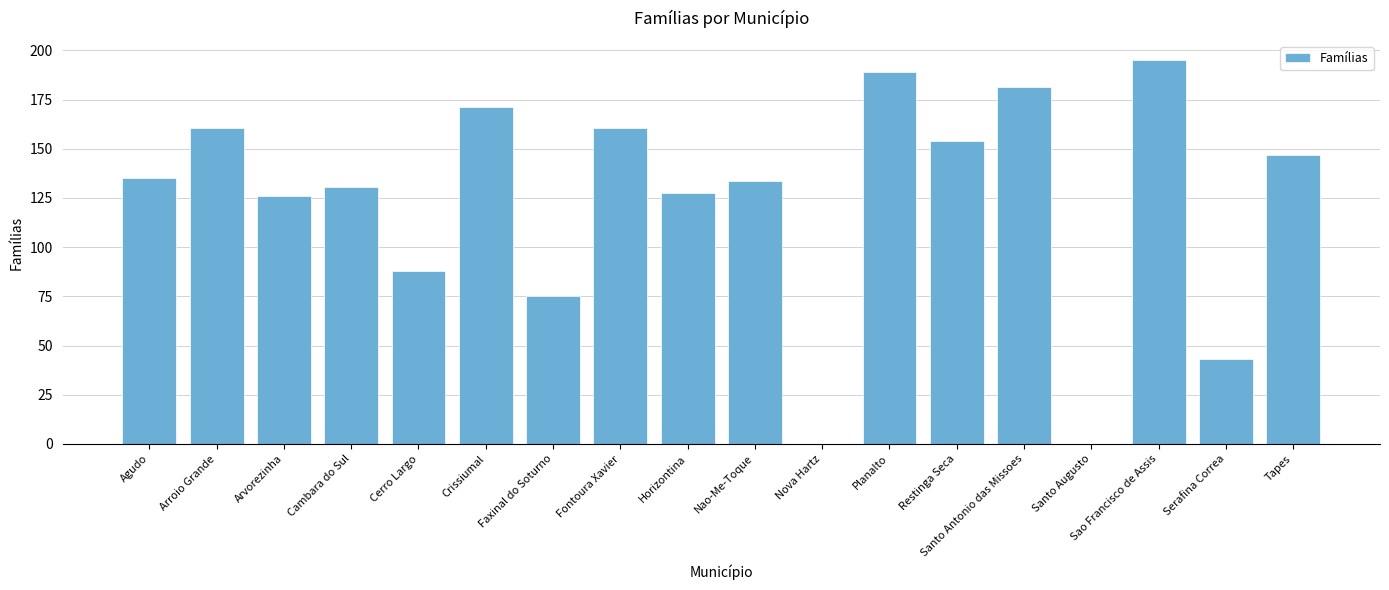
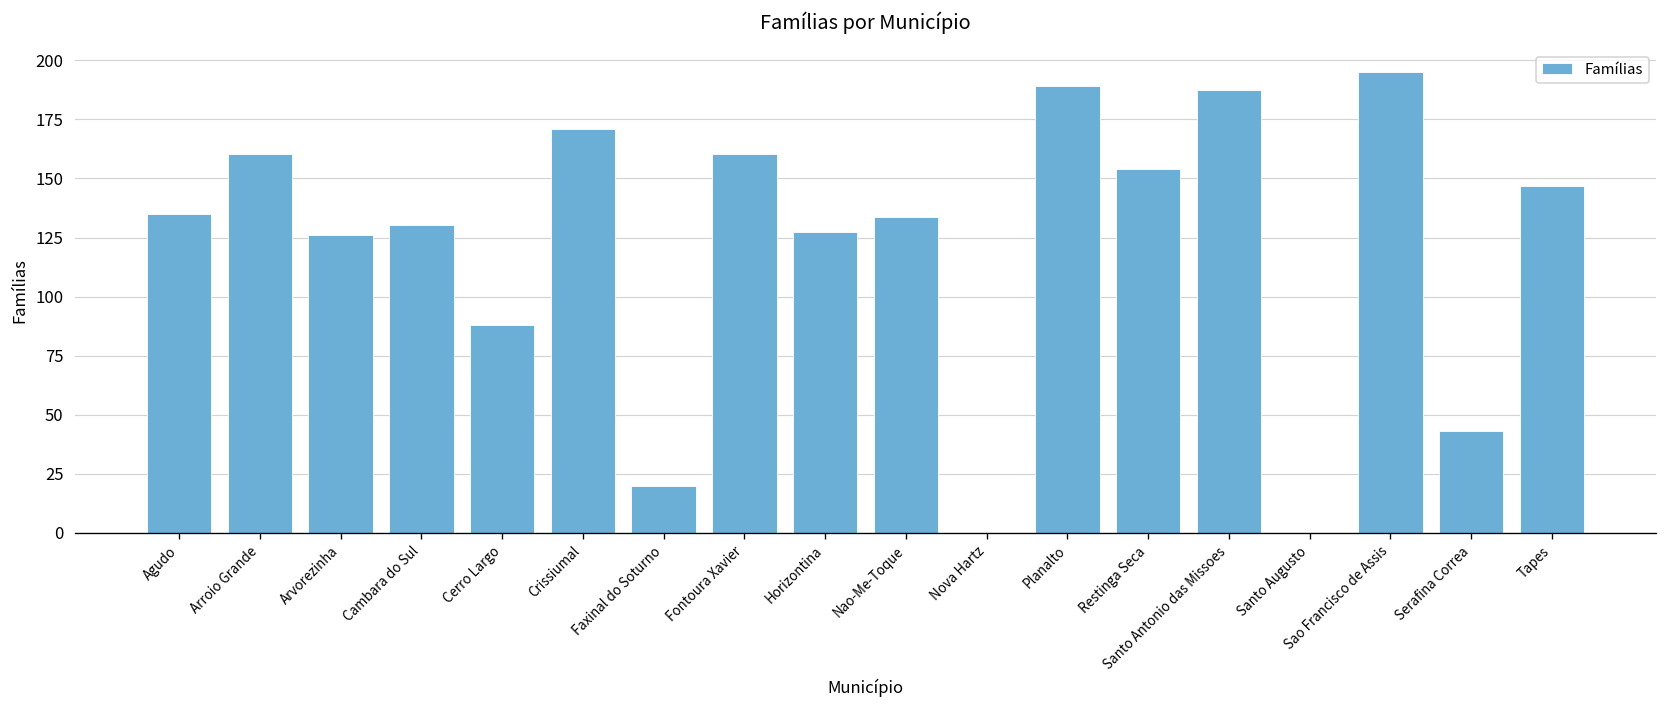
  {
    "Agudo": 135,
    "Arroio Grande": 161,
    "Arvorezinha": 126,
    "Cambara do Sul": 131,
    "Cerro Largo": 88,
    "Crissiumal": 171,
-   "Faxinal do Soturno": 75,
+   "Faxinal do Soturno": 20,
    "Fontoura Xavier": 160,
    "Horizontina": 128,
    "Nao-Me-Toque": 134,
    "Nova Hartz": 0,
    "Planalto": 189,
    "Restinga Seca": 154,
-   "Santo Antonio das Missoes": 182,
+   "Santo Antonio das Missoes": 187,
    "Santo Augusto": 0,
    "Sao Francisco de Assis": 195,
    "Serafina Correa": 43,
    "Tapes": 147
  }
